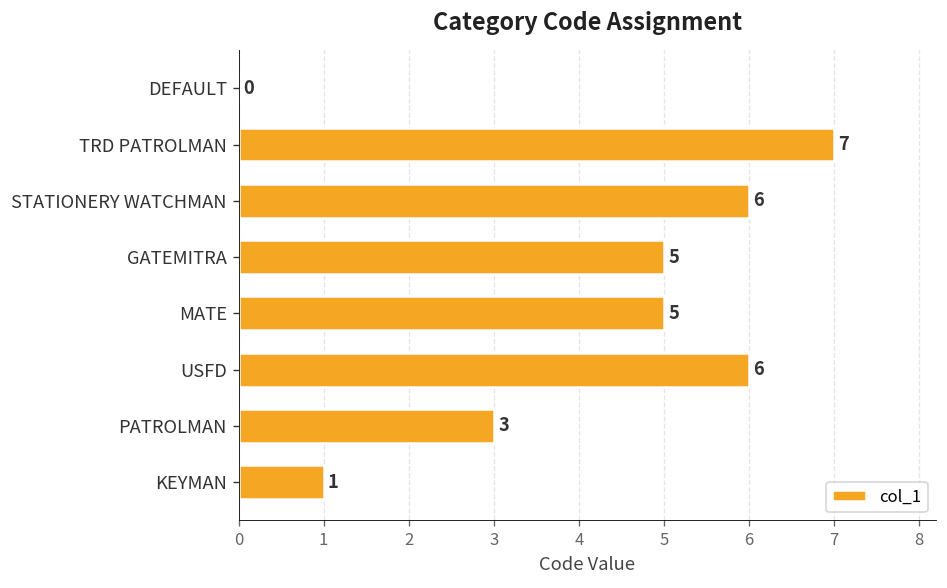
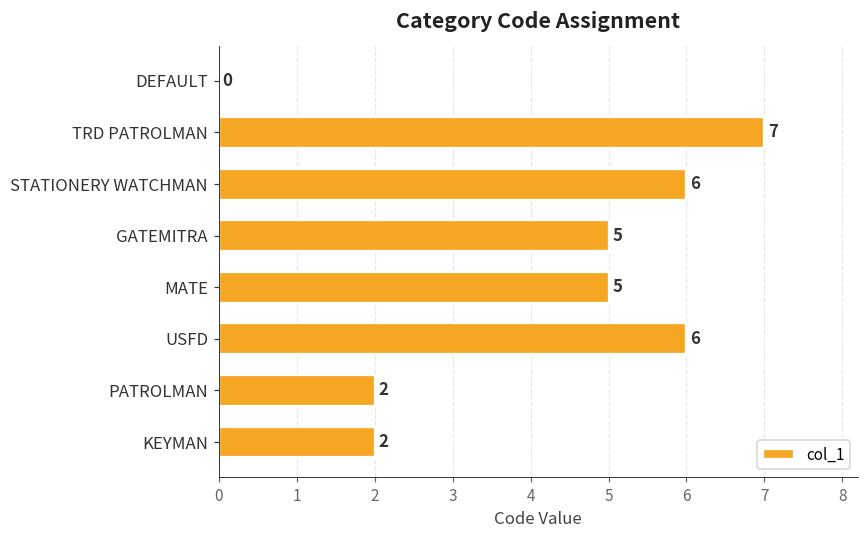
  {
    "DEFAULT": 0,
    "TRD PATROLMAN": 7,
    "STATIONERY WATCHMAN": 6,
    "GATEMITRA": 5,
    "MATE": 5,
    "USFD": 6,
-   "PATROLMAN": 3,
-   "KEYMAN": 1
+   "PATROLMAN": 2,
+   "KEYMAN": 2
  }
